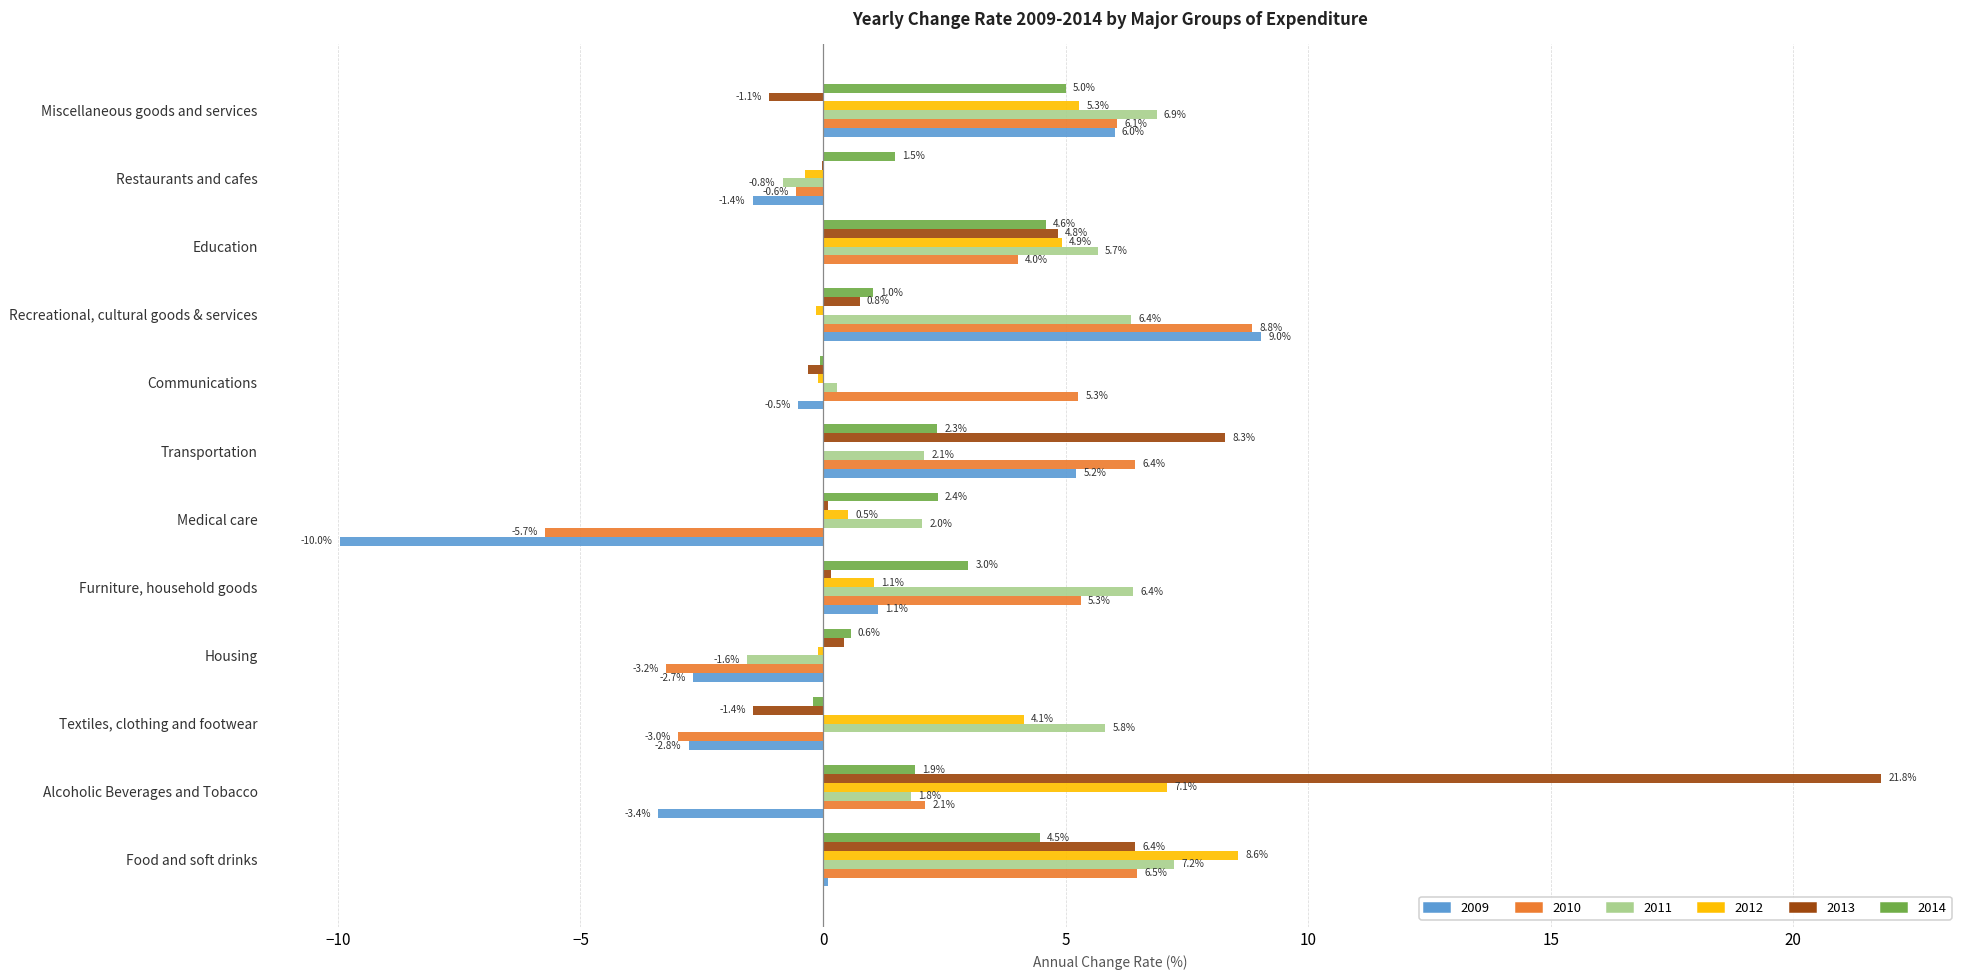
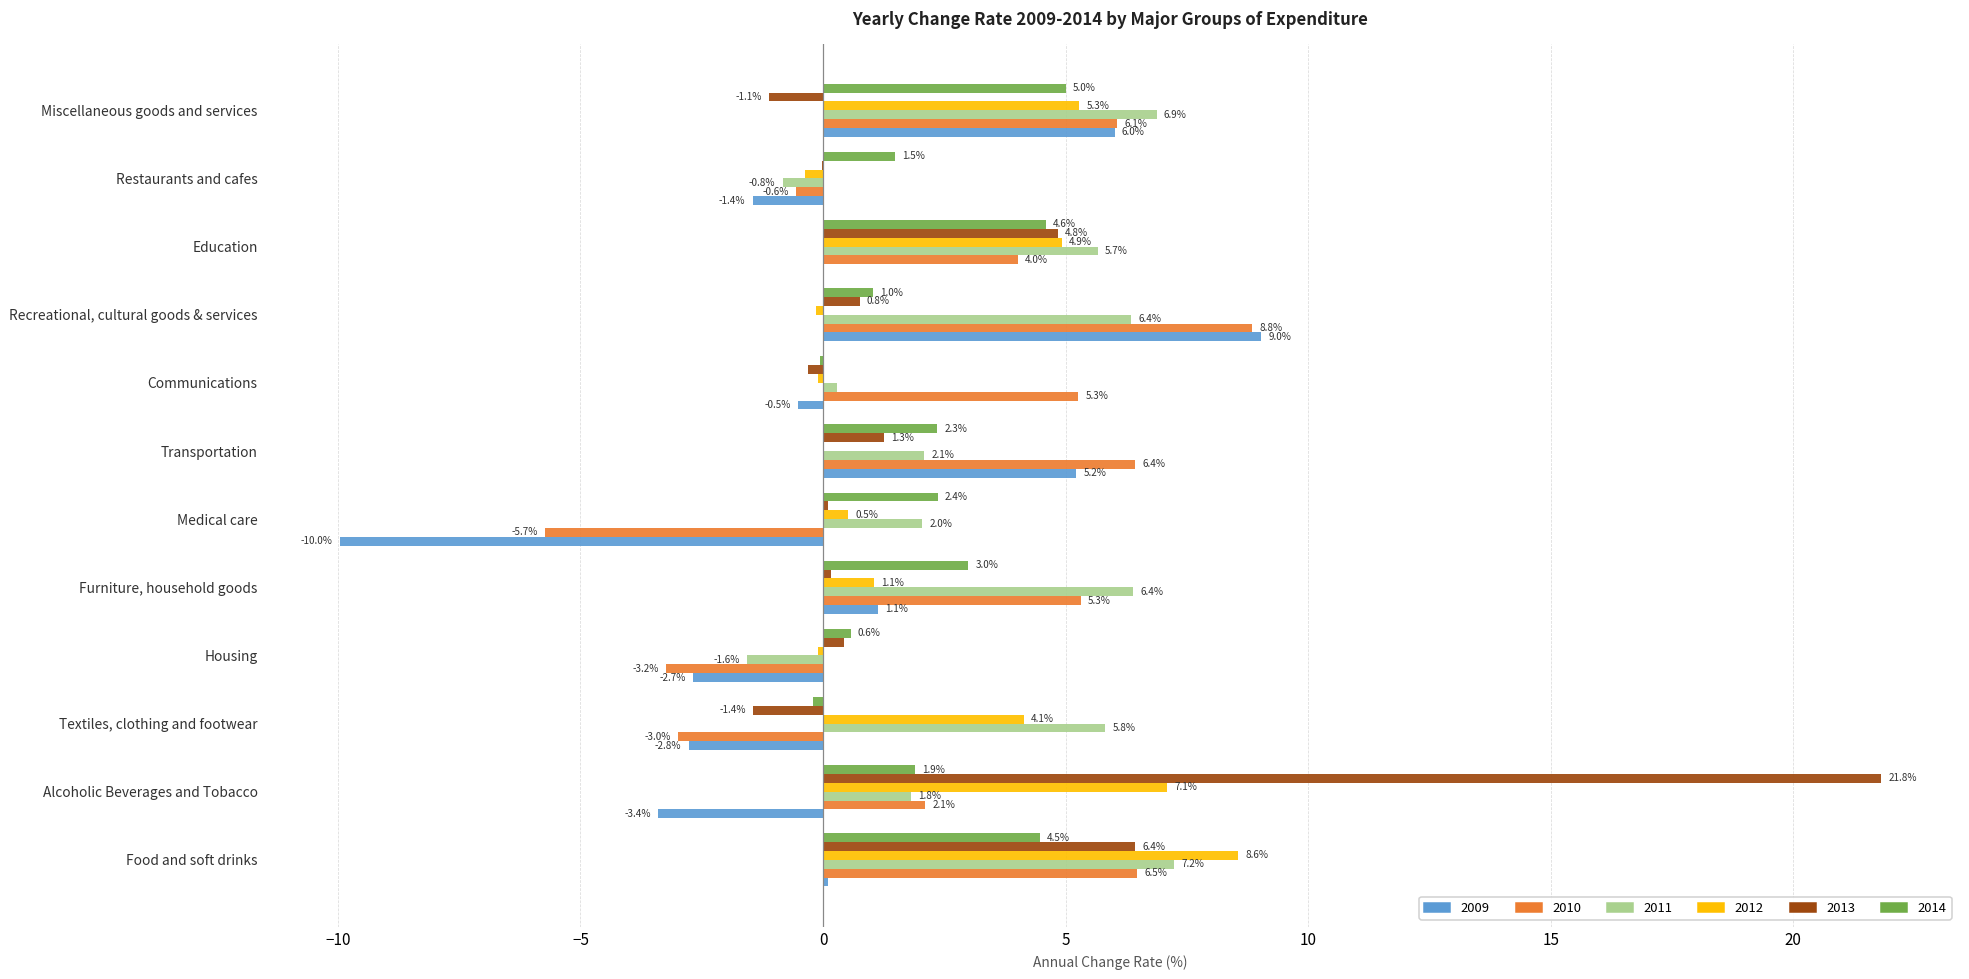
  {
    "2009": {
      "Miscellaneous goods and services": "6.0%",
      "Restaurants and cafes": "-1.4%",
      "Recreational, cultural goods & services": "9.0%",
      "Communications": "-0.5%",
      "Transportation": "5.2%",
      "Medical care": "-10.0%",
      "Furniture, household goods": "1.1%",
      "Housing": "-2.7%",
      "Textiles, clothing and footwear": "-2.8%",
      "Alcoholic Beverages and Tobacco": "-3.4%"
    },
    "2010": {
      "Miscellaneous goods and services": "6.1%",
      "Restaurants and cafes": "-0.6%",
      "Education": "4.0%",
      "Recreational, cultural goods & services": "8.8%",
      "Communications": "5.3%",
      "Transportation": "6.4%",
      "Medical care": "-5.7%",
      "Furniture, household goods": "5.3%",
      "Housing": "-3.2%",
      "Textiles, clothing and footwear": "-3.0%",
      "Alcoholic Beverages and Tobacco": "2.1%",
      "Food and soft drinks": "6.5%"
    },
    "2011": {
      "Miscellaneous goods and services": "6.9%",
      "Restaurants and cafes": "-0.8%",
      "Education": "5.7%",
      "Recreational, cultural goods & services": "6.4%",
      "Transportation": "2.1%",
      "Medical care": "2.0%",
      "Furniture, household goods": "6.4%",
      "Housing": "-1.6%",
      "Textiles, clothing and footwear": "5.8%",
      "Alcoholic Beverages and Tobacco": "1.8%",
      "Food and soft drinks": "7.2%"
    },
    "2012": {
      "Miscellaneous goods and services": "5.3%",
      "Education": "4.9%",
      "Medical care": "0.5%",
      "Furniture, household goods": "1.1%",
      "Textiles, clothing and footwear": "4.1%",
      "Alcoholic Beverages and Tobacco": "7.1%",
      "Food and soft drinks": "8.6%"
    },
    "2013": {
      "Miscellaneous goods and services": "-1.1%",
      "Education": "4.8%",
      "Recreational, cultural goods & services": "0.8%",
-     "Transportation": "8.3%",
+     "Transportation": "1.3%",
      "Textiles, clothing and footwear": "-1.4%",
      "Alcoholic Beverages and Tobacco": "21.8%",
      "Food and soft drinks": "6.4%"
    },
    "2014": {
      "Miscellaneous goods and services": "5.0%",
      "Restaurants and cafes": "1.5%",
      "Education": "4.6%",
      "Recreational, cultural goods & services": "1.0%",
      "Transportation": "2.3%",
      "Medical care": "2.4%",
      "Furniture, household goods": "3.0%",
      "Housing": "0.6%",
      "Alcoholic Beverages and Tobacco": "1.9%",
      "Food and soft drinks": "4.5%"
    }
  }
